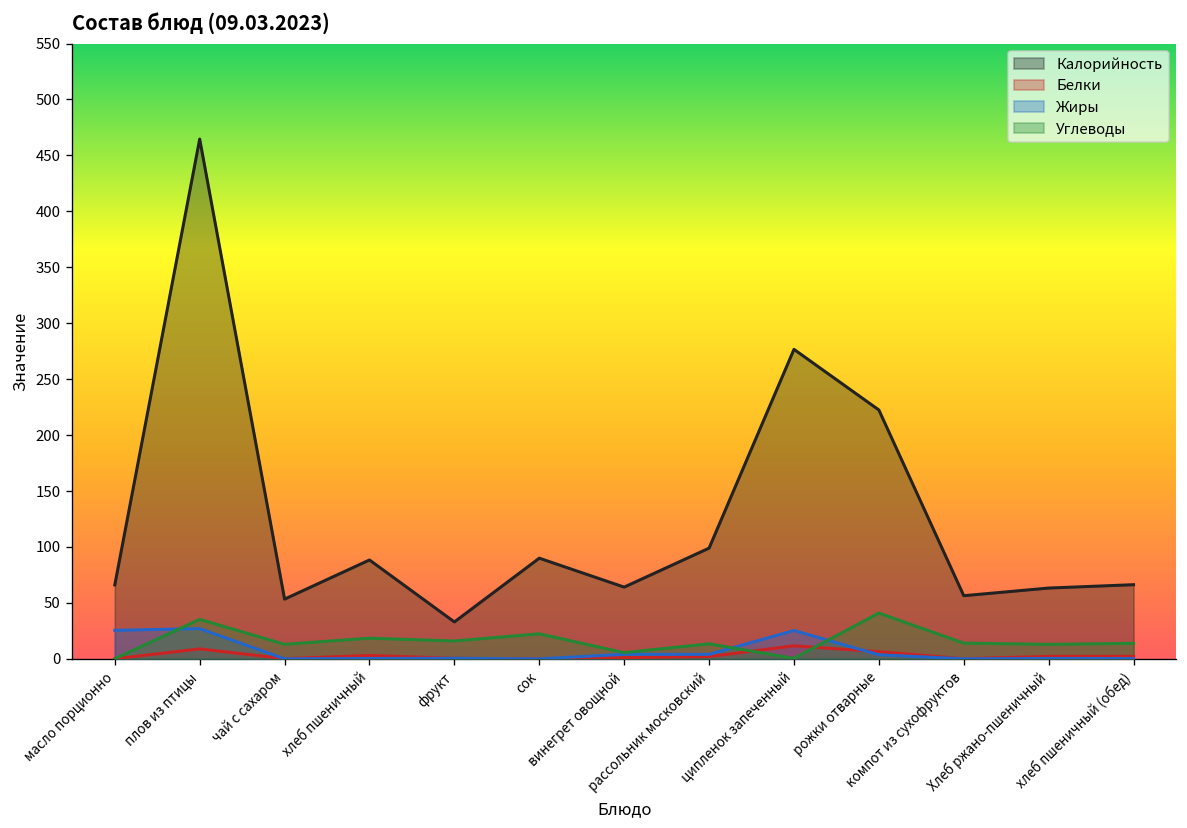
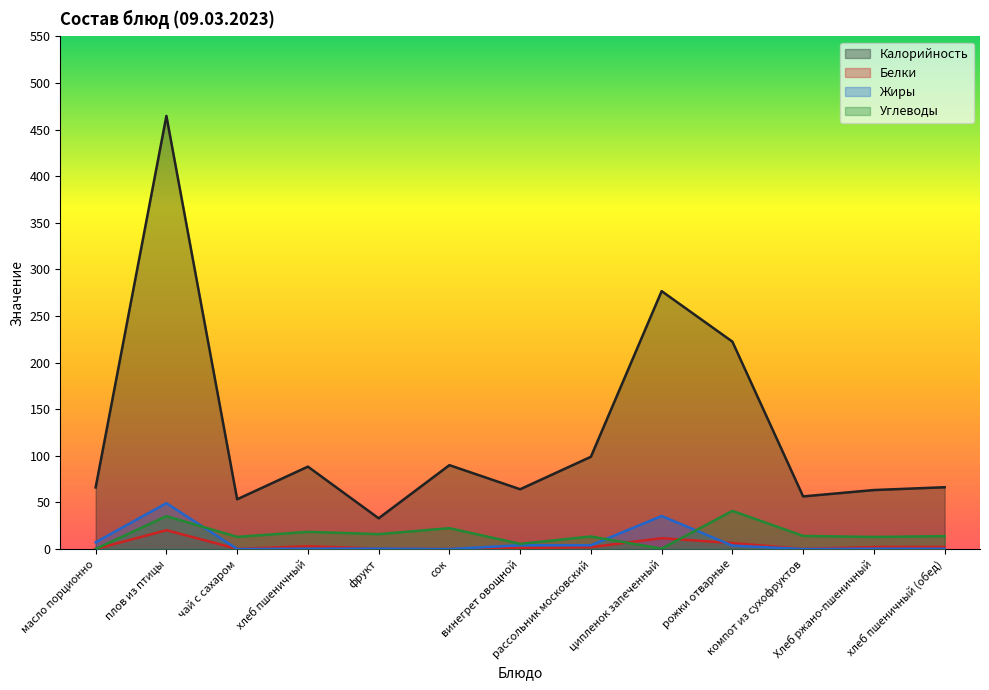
  {
    "Белки": {
-     "плов из птицы": 10,
+     "плов из птицы": 20,
      "винегрет овощной": 0,
      "ципленок запеченный": 10
    },
    "Жиры": {
-     "масло порционно": 30,
-     "плов из птицы": 30,
-     "ципленок запеченный": 30
+     "масло порционно": 10,
+     "плов из птицы": 50,
+     "ципленок запеченный": 40
    }
  }
